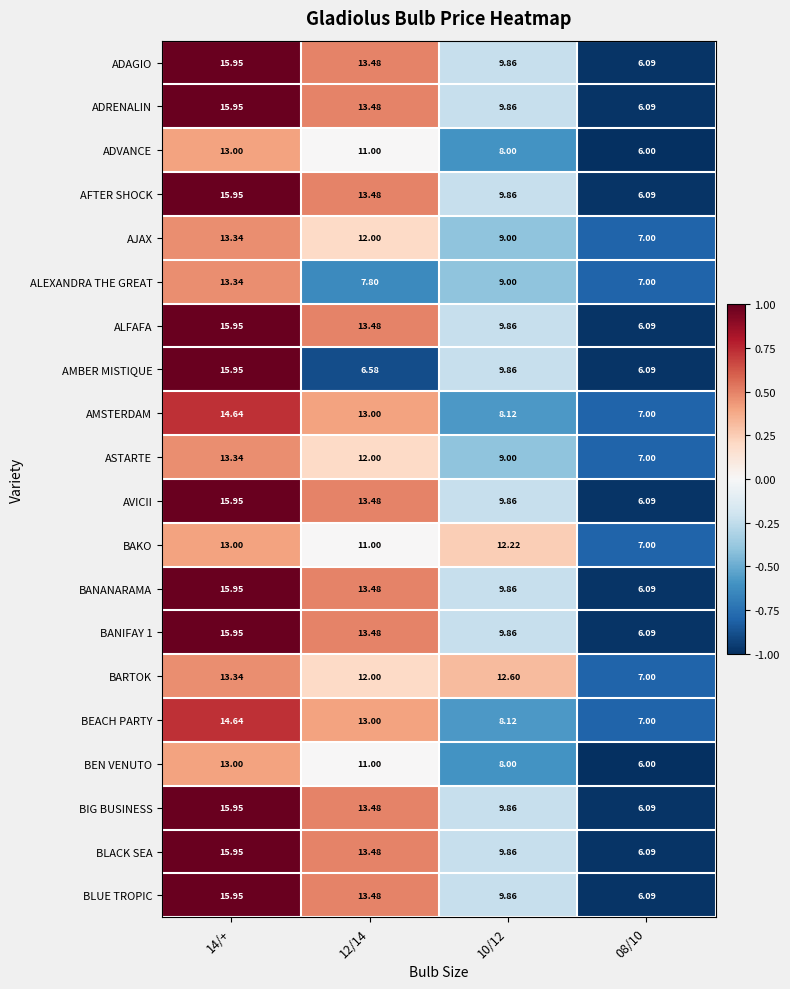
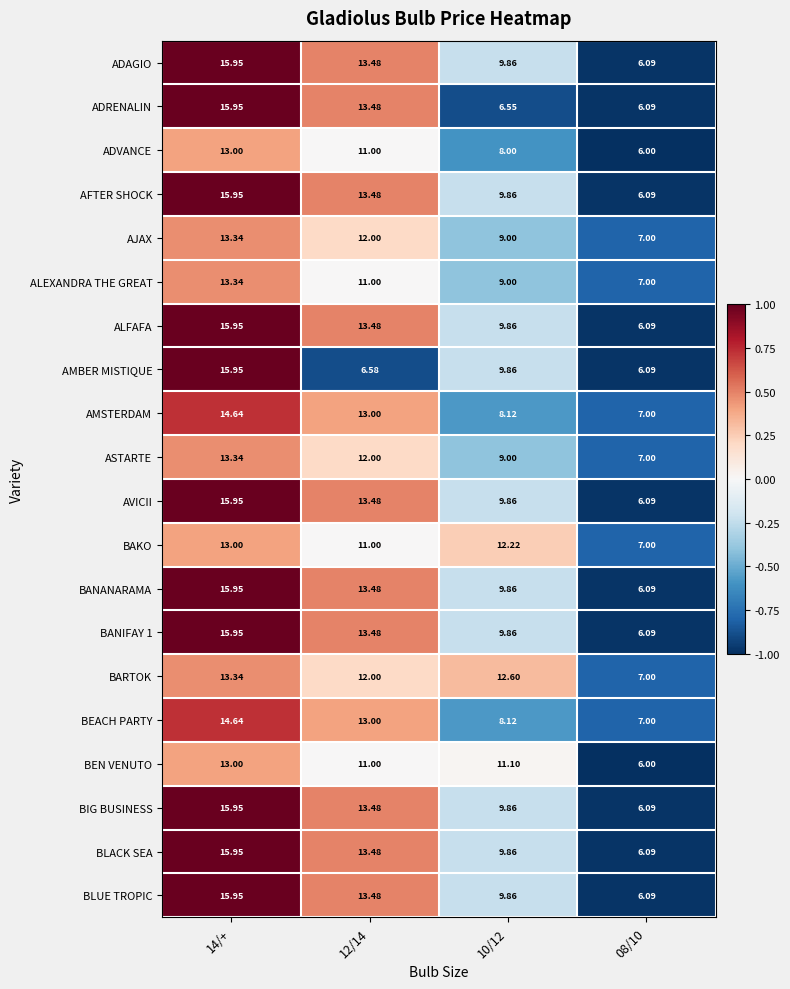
  {
    "ADAGIO": {
      "14/+": 15.95,
      "12/14": 13.48,
      "10/12": 9.86,
      "08/10": 6.09
    },
    "ADRENALIN": {
      "14/+": 15.95,
      "12/14": 13.48,
-     "10/12": 9.86,
+     "10/12": 6.55,
      "08/10": 6.09
    },
    "ADVANCE": {
      "14/+": 13.00,
      "12/14": 11.00,
      "10/12": 8.00,
      "08/10": 6.00
    },
    "AFTER SHOCK": {
      "14/+": 15.95,
      "12/14": 13.48,
      "10/12": 9.86,
      "08/10": 6.09
    },
    "AJAX": {
      "14/+": 13.34,
      "12/14": 12.00,
      "10/12": 9.00,
      "08/10": 7.00
    },
    "ALEXANDRA THE GREAT": {
      "14/+": 13.34,
-     "12/14": 7.80,
+     "12/14": 11.00,
      "10/12": 9.00,
      "08/10": 7.00
    },
    "ALFAFA": {
      "14/+": 15.95,
      "12/14": 13.48,
      "10/12": 9.86,
      "08/10": 6.09
    },
    "AMBER MISTIQUE": {
      "14/+": 15.95,
      "12/14": 6.58,
      "10/12": 9.86,
      "08/10": 6.09
    },
    "AMSTERDAM": {
      "14/+": 14.64,
      "12/14": 13.00,
      "10/12": 8.12,
      "08/10": 7.00
    },
    "ASTARTE": {
      "14/+": 13.34,
      "12/14": 12.00,
      "10/12": 9.00,
      "08/10": 7.00
    },
    "AVICII": {
      "14/+": 15.95,
      "12/14": 13.48,
      "10/12": 9.86,
      "08/10": 6.09
    },
    "BAKO": {
      "14/+": 13.00,
      "12/14": 11.00,
      "10/12": 12.22,
      "08/10": 7.00
    },
    "BANANARAMA": {
      "14/+": 15.95,
      "12/14": 13.48,
      "10/12": 9.86,
      "08/10": 6.09
    },
    "BANIFAY 1": {
      "14/+": 15.95,
      "12/14": 13.48,
      "10/12": 9.86,
      "08/10": 6.09
    },
    "BARTOK": {
      "14/+": 13.34,
      "12/14": 12.00,
      "10/12": 12.60,
      "08/10": 7.00
    },
    "BEACH PARTY": {
      "14/+": 14.64,
      "12/14": 13.00,
      "10/12": 8.12,
      "08/10": 7.00
    },
    "BEN VENUTO": {
      "14/+": 13.00,
      "12/14": 11.00,
-     "10/12": 8.00,
+     "10/12": 11.10,
      "08/10": 6.00
    },
    "BIG BUSINESS": {
      "14/+": 15.95,
      "12/14": 13.48,
      "10/12": 9.86,
      "08/10": 6.09
    },
    "BLACK SEA": {
      "14/+": 15.95,
      "12/14": 13.48,
      "10/12": 9.86,
      "08/10": 6.09
    },
    "BLUE TROPIC": {
      "14/+": 15.95,
      "12/14": 13.48,
      "10/12": 9.86,
      "08/10": 6.09
    }
  }
